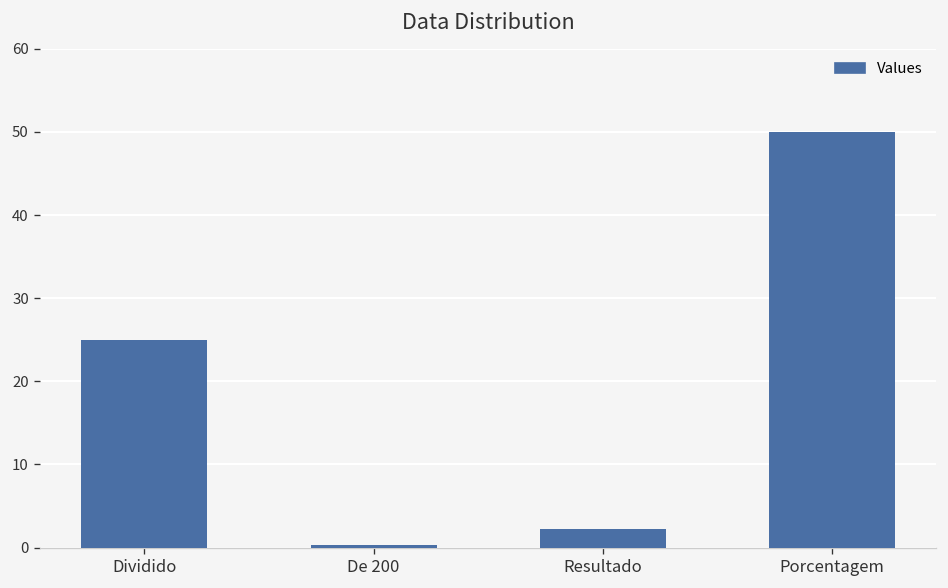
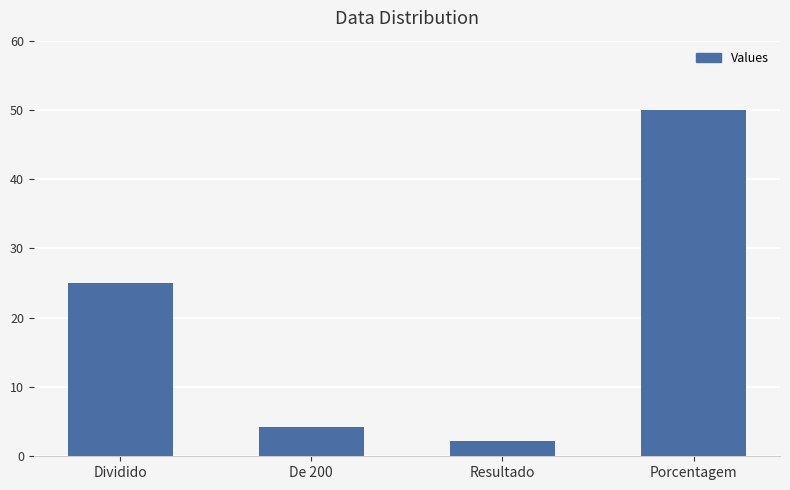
  {
    "Dividido": 25,
-   "De 200": 0,
+   "De 200": 4,
    "Resultado": 2,
    "Porcentagem": 50
  }
